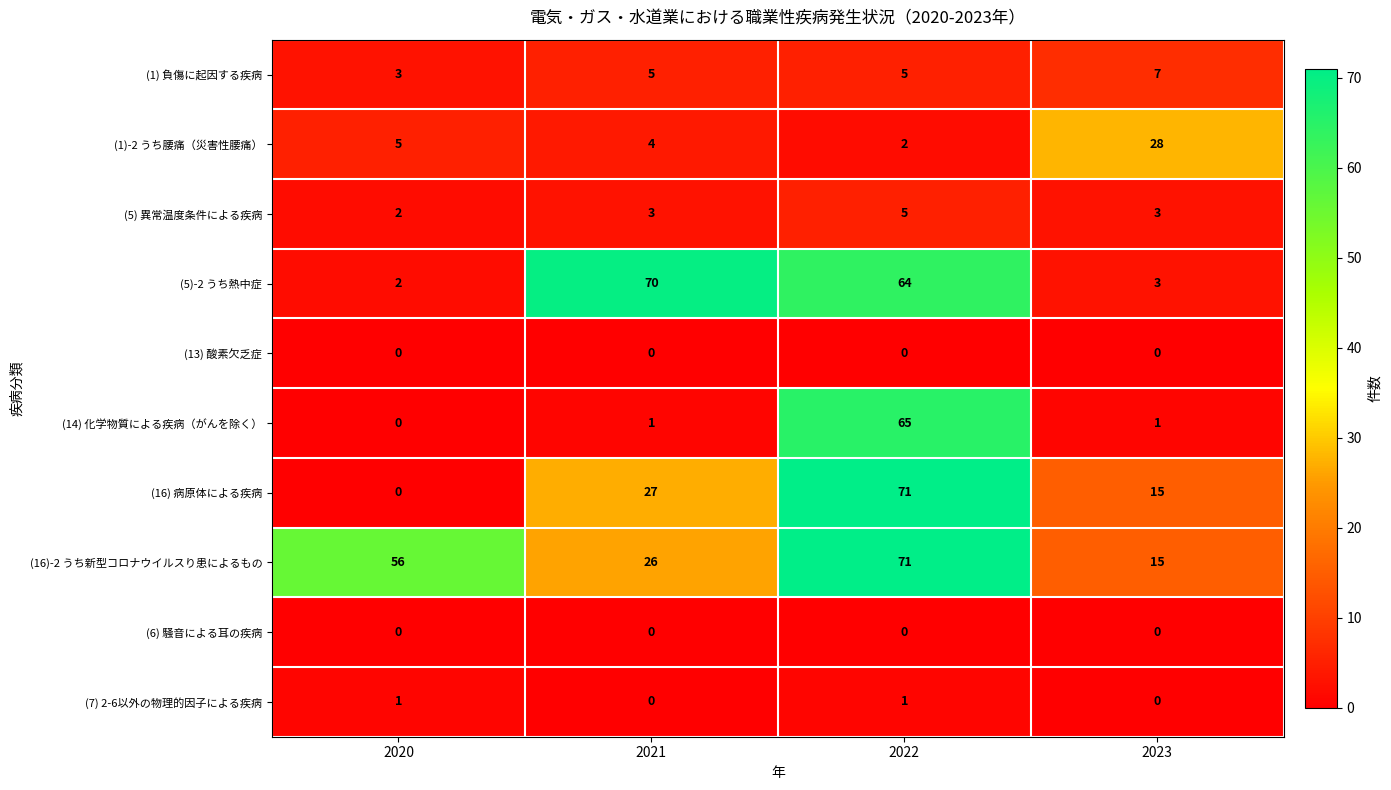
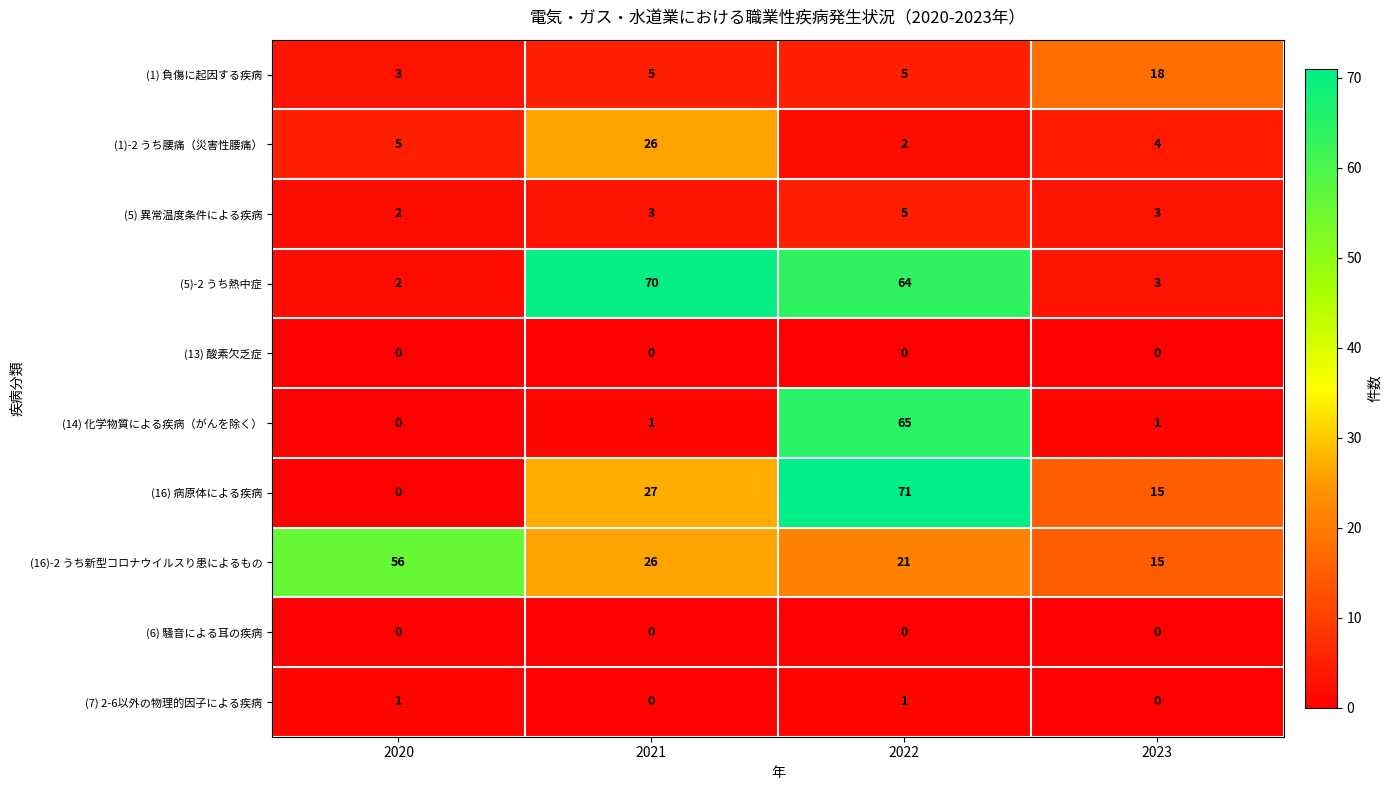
  {
    "(1) 負傷に起因する疾病": {
      "2020": 3,
      "2021": 5,
      "2022": 5,
-     "2023": 7
+     "2023": 18
    },
    "(1)-2 うち腰痛（災害性腰痛）": {
      "2020": 5,
-     "2021": 4,
+     "2021": 26,
      "2022": 2,
-     "2023": 28
+     "2023": 4
    },
    "(5) 異常温度条件による疾病": {
      "2020": 2,
      "2021": 3,
      "2022": 5,
      "2023": 3
    },
    "(5)-2 うち熱中症": {
      "2020": 2,
      "2021": 70,
      "2022": 64,
      "2023": 3
    },
    "(13) 酸素欠乏症": {
      "2020": 0,
      "2021": 0,
      "2022": 0,
      "2023": 0
    },
    "(14) 化学物質による疾病（がんを除く）": {
      "2020": 0,
      "2021": 1,
      "2022": 65,
      "2023": 1
    },
    "(16) 病原体による疾病": {
      "2020": 0,
      "2021": 27,
      "2022": 71,
      "2023": 15
    },
    "(16)-2 うち新型コロナウイルスり患によるもの": {
      "2020": 56,
      "2021": 26,
-     "2022": 71,
+     "2022": 21,
      "2023": 15
    },
    "(6) 騒音による耳の疾病": {
      "2020": 0,
      "2021": 0,
      "2022": 0,
      "2023": 0
    },
    "(7) 2-6以外の物理的因子による疾病": {
      "2020": 1,
      "2021": 0,
      "2022": 1,
      "2023": 0
    }
  }
